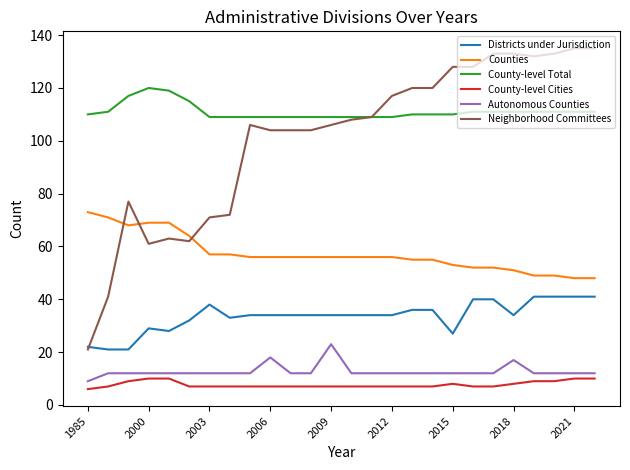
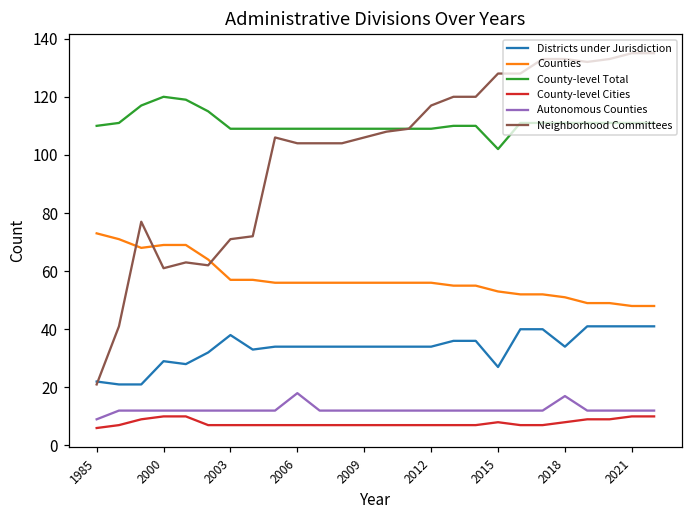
  {
    "Districts under Jurisdiction": {
      "1985": 22,
      "2000": 29,
      "2003": 38,
      "2006": 34,
      "2009": 34,
      "2012": 34,
      "2015": 27,
      "2018": 34,
      "2021": 41
    },
    "Counties": {
      "1985": 73,
      "2000": 69,
      "2003": 57,
      "2006": 56,
      "2009": 56,
      "2012": 56,
      "2015": 53,
      "2018": 51,
      "2021": 48
    },
    "County-level Total": {
      "1985": 110,
      "2000": 120,
      "2003": 109,
      "2006": 109,
      "2009": 109,
      "2012": 109,
-     "2015": 110
+     "2015": 102
    },
    "County-level Cities": {
      "1985": 6,
      "2000": 10,
      "2003": 7,
      "2006": 7,
      "2009": 7,
      "2012": 7,
      "2015": 8,
      "2018": 8,
      "2021": 10
    },
    "Autonomous Counties": {
      "1985": 9,
      "2000": 12,
      "2003": 12,
      "2006": 18,
-     "2009": 23,
+     "2009": 12,
      "2012": 12,
      "2015": 12,
      "2018": 17,
      "2021": 12
    },
    "Neighborhood Committees": {
      "1985": 21,
      "2000": 61,
      "2003": 71,
      "2006": 104,
      "2009": 106,
      "2012": 117,
      "2015": 128
    }
  }
